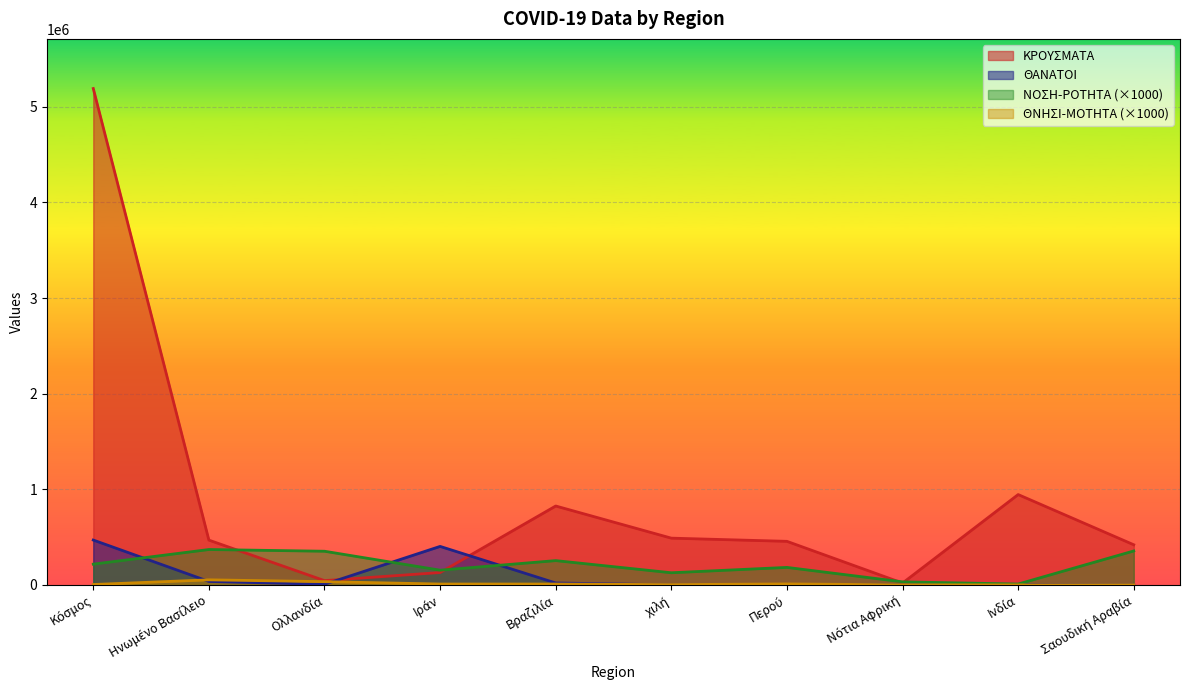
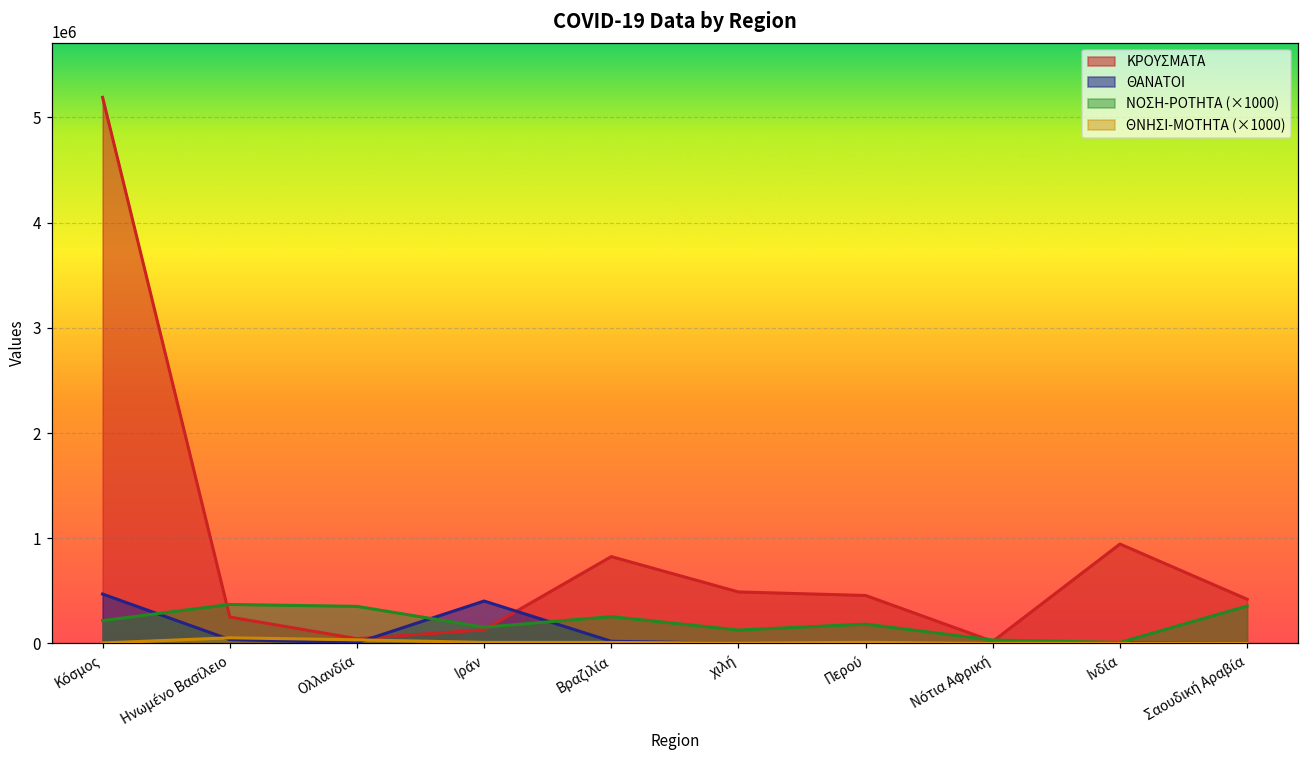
  {
    "ΚΡΟΥΣΜΑΤΑ": {
      "Κόσμος": 5200000,
-     "Ηνωμένο Βασίλειο": 500000,
+     "Ηνωμένο Βασίλειο": 300000,
      "Βραζιλία": 800000,
      "χιλή": 500000,
      "Περού": 500000,
      "Ινδία": 900000,
      "Σαουδική Αραβία": 400000
    },
    "ΘΑΝΑΤΟΙ": {
      "Κόσμος": 500000,
      "Ολλανδία": 0,
      "Ιράν": 400000
    },
    "ΝΟΣΗ-ΡΟΤΗΤΑ (×1000)": {
      "Κόσμος": 200000,
      "Ηνωμένο Βασίλειο": 400000,
      "Ολλανδία": 400000,
      "Βραζιλία": 300000,
      "χιλή": 100000,
      "Περού": 200000,
      "Σαουδική Αραβία": 400000
    },
    "ΘΝΗΣΙ-ΜΟΤΗΤΑ (×1000)": {
      "Κόσμος": 0,
      "Ιράν": 0
    }
  }
